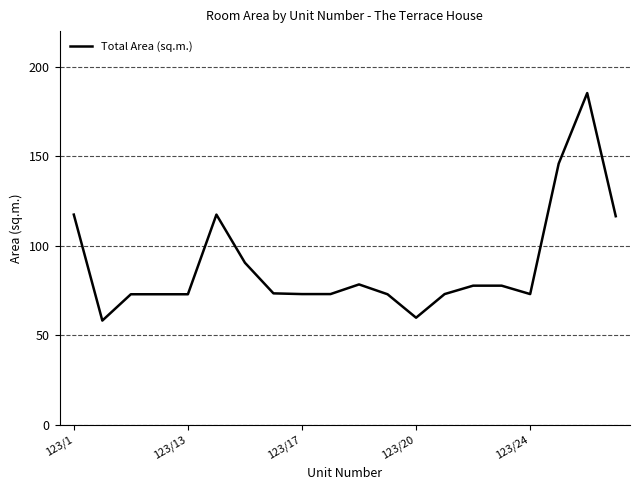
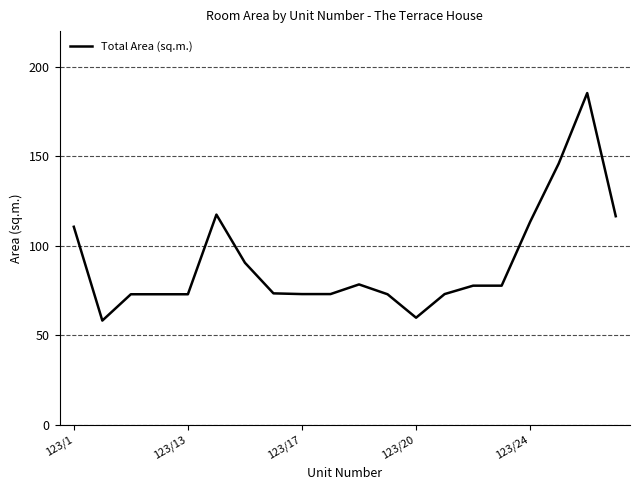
  {
-   "123/1": 118,
+   "123/1": 111,
    "123/13": 73,
    "123/17": 73,
    "123/20": 60,
-   "123/24": 73
+   "123/24": 114
  }
